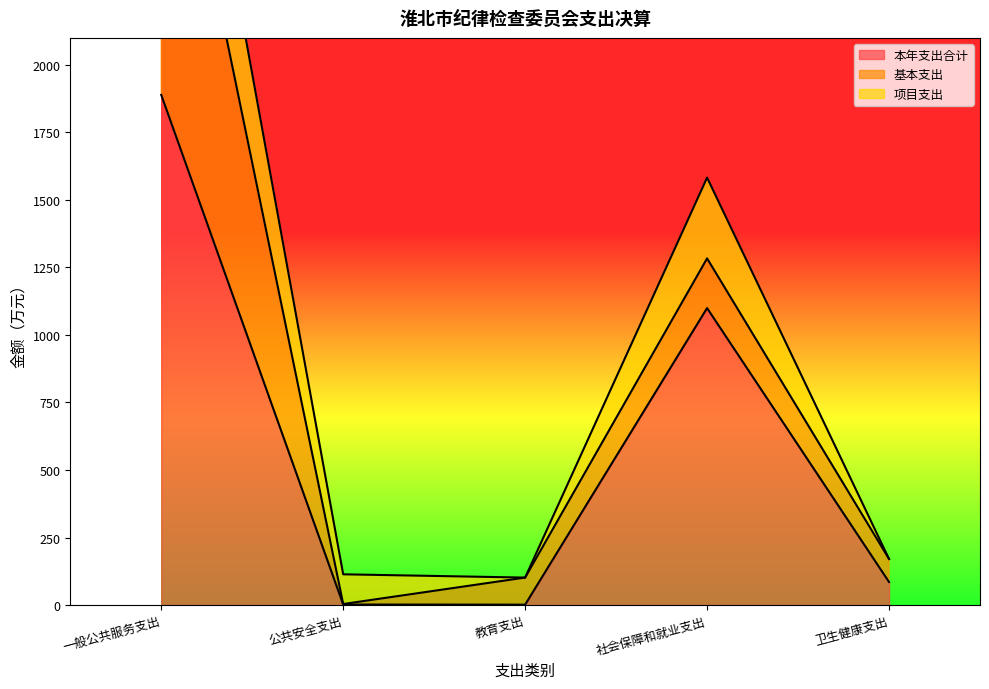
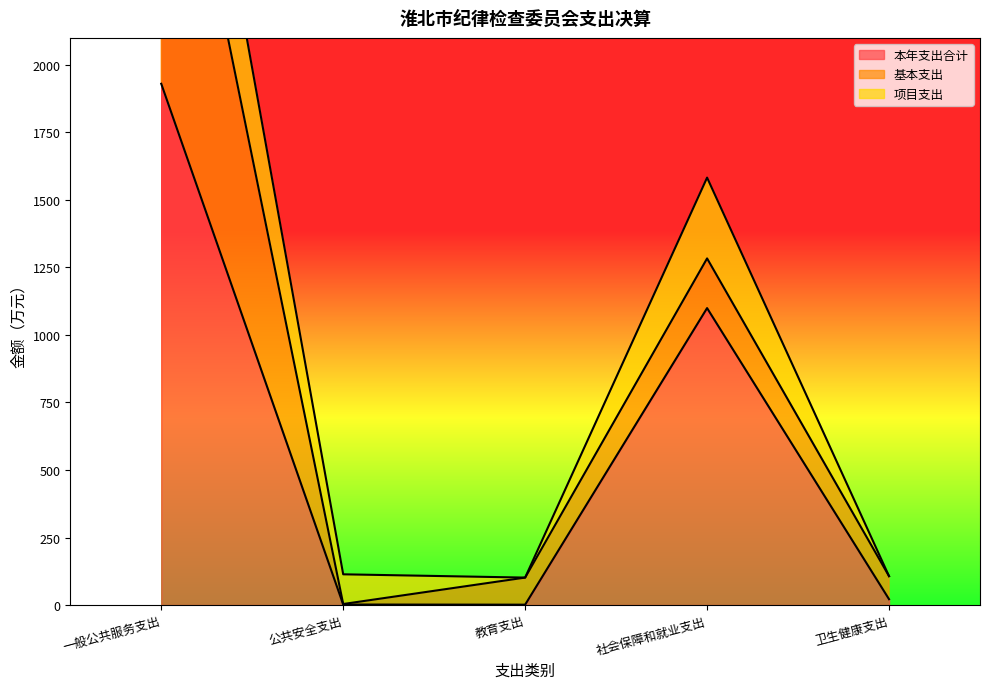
  {
    "本年支出合计": {
-     "一般公共服务支出": 1890,
+     "一般公共服务支出": 1930,
      "教育支出": 0,
      "社会保障和就业支出": 1100,
-     "卫生健康支出": 90
+     "卫生健康支出": 20
    },
    "基本支出": {
      "社会保障和就业支出": 180
    },
    "项目支出": {
      "公共安全支出": 110,
      "社会保障和就业支出": 300
    }
  }
